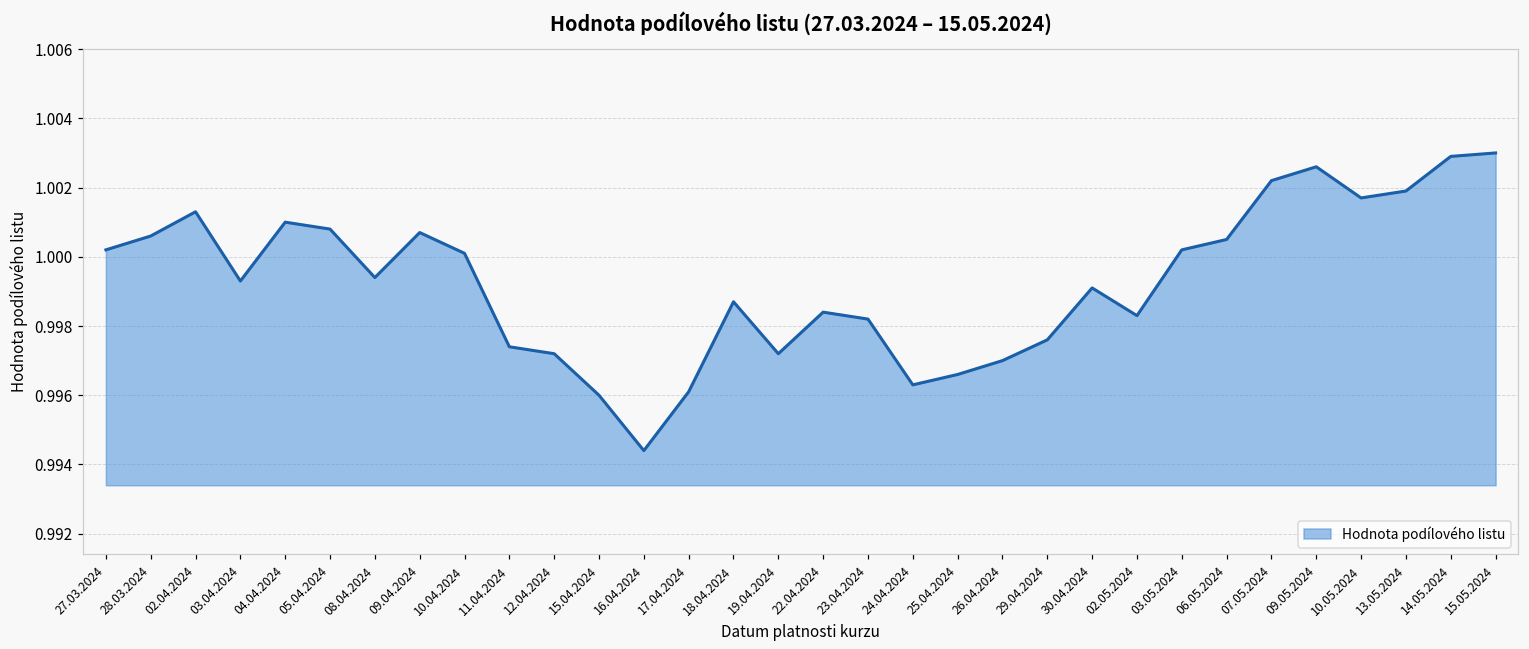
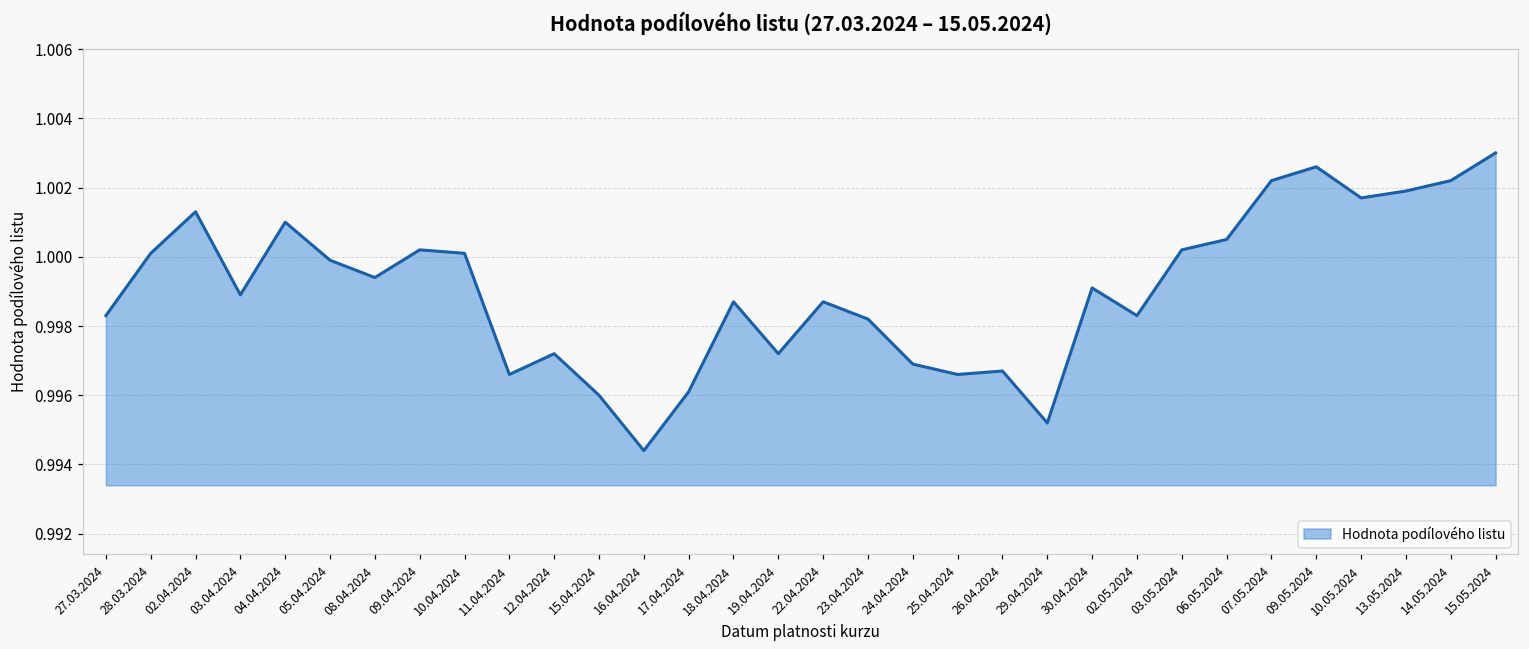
  {
-   "27.03.2024": 1.0002,
-   "28.03.2024": 1.0006,
+   "27.03.2024": 0.9983,
+   "28.03.2024": 1.0001,
    "02.04.2024": 1.0013,
-   "03.04.2024": 0.9993,
+   "03.04.2024": 0.9989,
    "04.04.2024": 1.0010,
-   "05.04.2024": 1.0008,
+   "05.04.2024": 0.9999,
    "08.04.2024": 0.9994,
-   "09.04.2024": 1.0007,
+   "09.04.2024": 1.0002,
    "10.04.2024": 1.0001,
-   "11.04.2024": 0.9974,
+   "11.04.2024": 0.9966,
    "12.04.2024": 0.9972,
    "15.04.2024": 0.9960,
    "16.04.2024": 0.9944,
    "17.04.2024": 0.9961,
    "18.04.2024": 0.9987,
    "19.04.2024": 0.9972,
-   "22.04.2024": 0.9984,
+   "22.04.2024": 0.9987,
    "23.04.2024": 0.9982,
-   "24.04.2024": 0.9963,
+   "24.04.2024": 0.9969,
    "25.04.2024": 0.9966,
-   "26.04.2024": 0.9970,
-   "29.04.2024": 0.9976,
+   "26.04.2024": 0.9967,
+   "29.04.2024": 0.9952,
    "30.04.2024": 0.9991,
    "02.05.2024": 0.9983,
    "03.05.2024": 1.0002,
    "06.05.2024": 1.0005,
    "07.05.2024": 1.0022,
    "09.05.2024": 1.0026,
    "10.05.2024": 1.0017,
    "13.05.2024": 1.0019,
-   "14.05.2024": 1.0029,
+   "14.05.2024": 1.0022,
    "15.05.2024": 1.0030
  }
